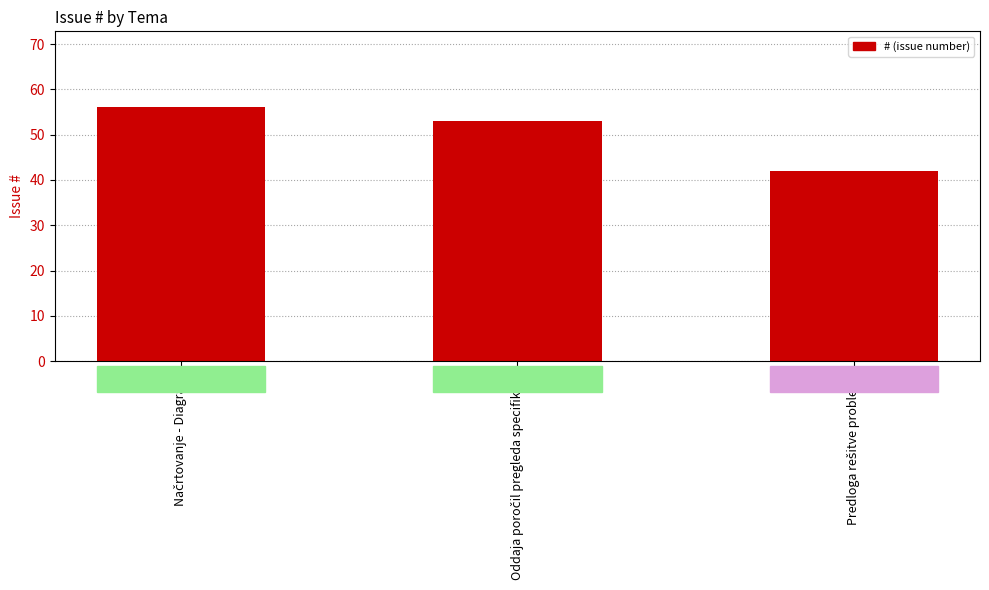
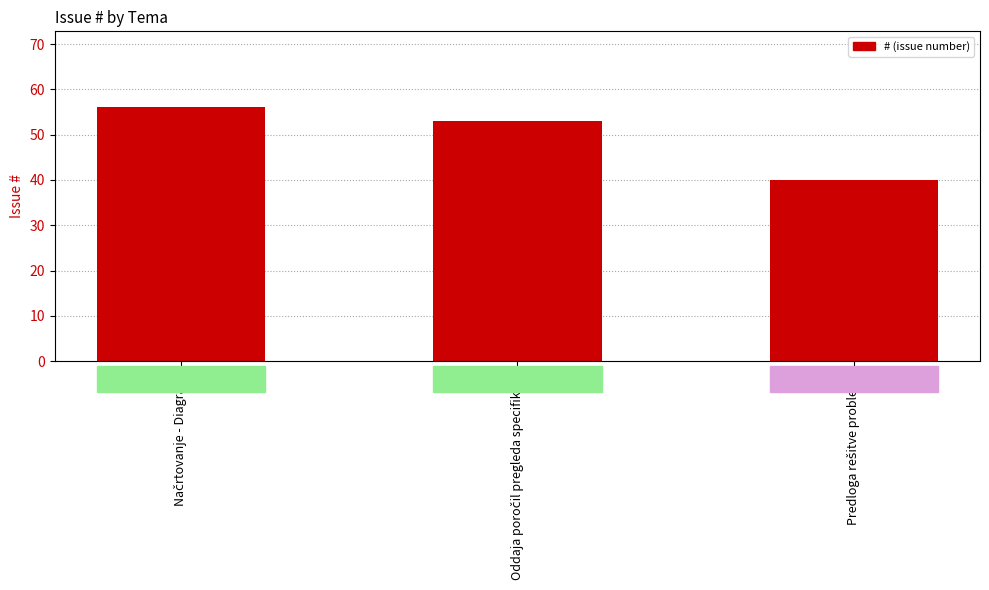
  {
    "Načrtovanje - Diagrami": 56,
    "Oddaja poročil pregleda specifikacij": 53,
-   "Predloga rešitve problema": 42
+   "Predloga rešitve problema": 40
  }
